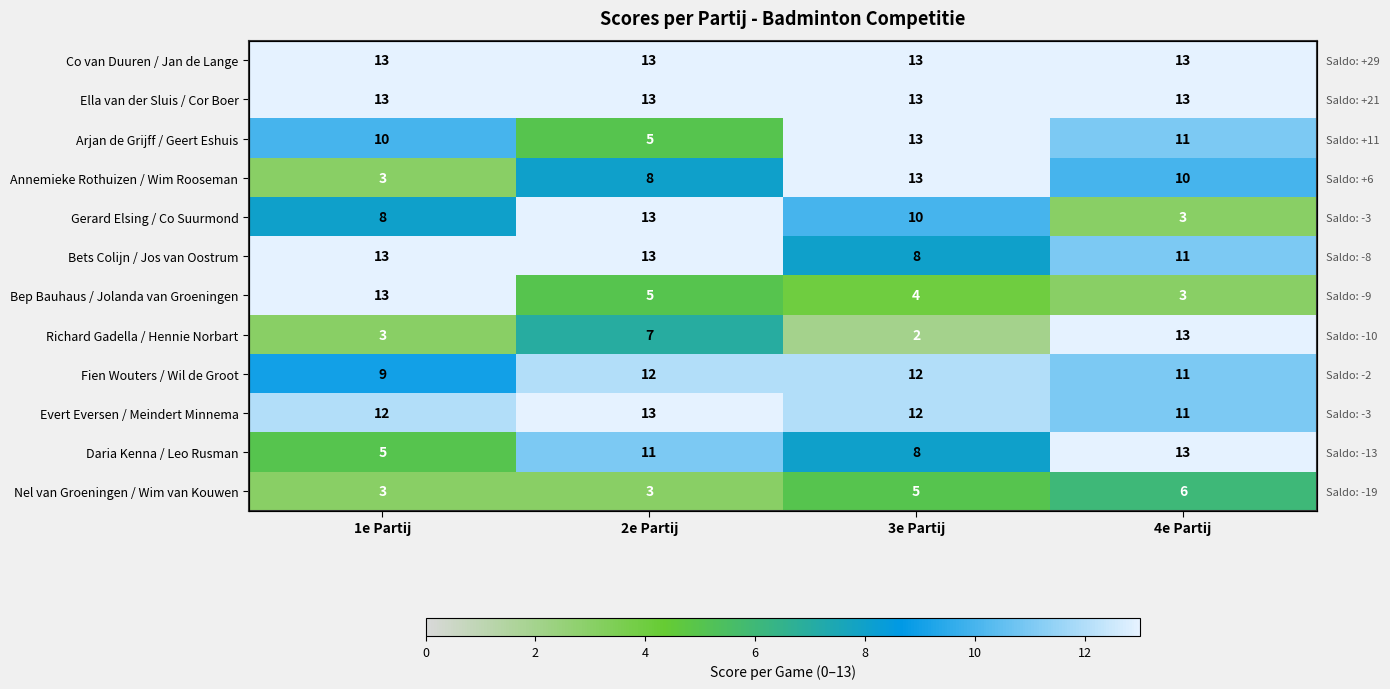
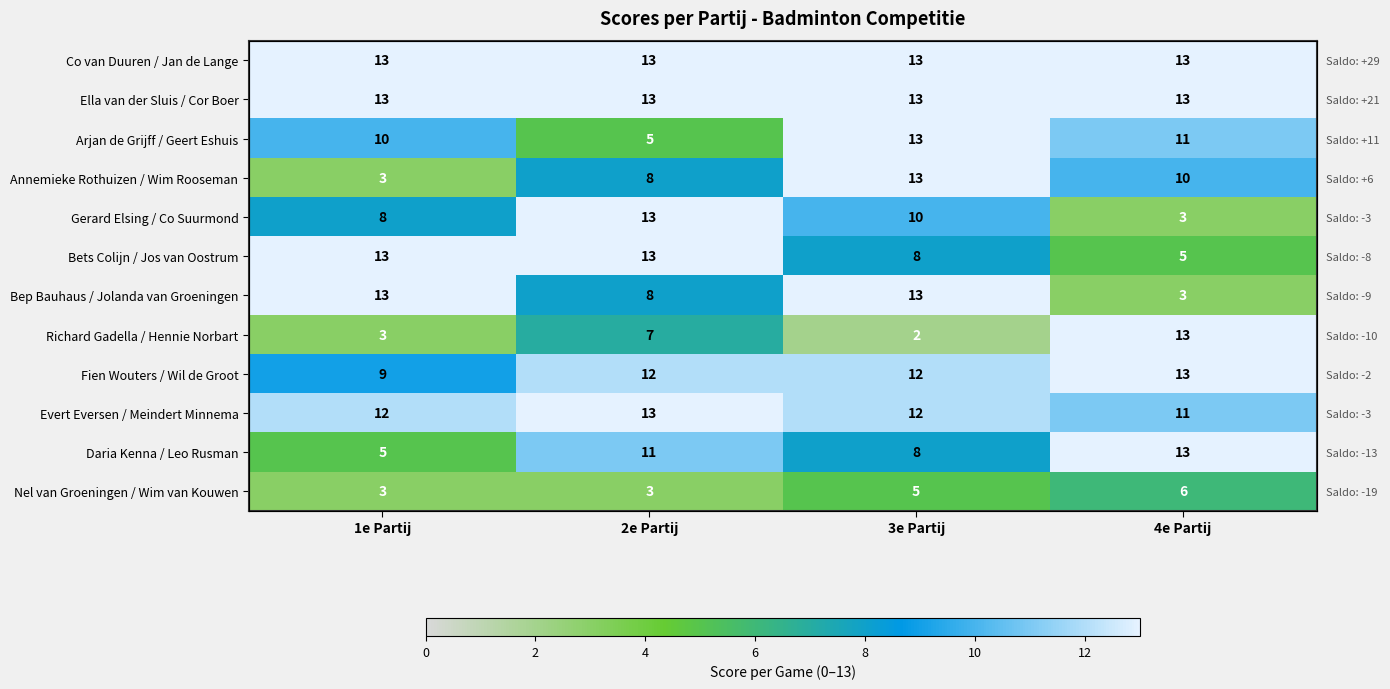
  {
    "Co van Duuren / Jan de Lange": {
      "1e Partij": 13,
      "2e Partij": 13,
      "3e Partij": 13,
      "4e Partij": 13
    },
    "Ella van der Sluis / Cor Boer": {
      "1e Partij": 13,
      "2e Partij": 13,
      "3e Partij": 13,
      "4e Partij": 13
    },
    "Arjan de Grijff / Geert Eshuis": {
      "1e Partij": 10,
      "2e Partij": 5,
      "3e Partij": 13,
      "4e Partij": 11
    },
    "Annemieke Rothuizen / Wim Rooseman": {
      "1e Partij": 3,
      "2e Partij": 8,
      "3e Partij": 13,
      "4e Partij": 10
    },
    "Gerard Elsing / Co Suurmond": {
      "1e Partij": 8,
      "2e Partij": 13,
      "3e Partij": 10,
      "4e Partij": 3
    },
    "Bets Colijn / Jos van Oostrum": {
      "1e Partij": 13,
      "2e Partij": 13,
      "3e Partij": 8,
-     "4e Partij": 11
+     "4e Partij": 5
    },
    "Bep Bauhaus / Jolanda van Groeningen": {
      "1e Partij": 13,
-     "2e Partij": 5,
-     "3e Partij": 4,
+     "2e Partij": 8,
+     "3e Partij": 13,
      "4e Partij": 3
    },
    "Richard Gadella / Hennie Norbart": {
      "1e Partij": 3,
      "2e Partij": 7,
      "3e Partij": 2,
      "4e Partij": 13
    },
    "Fien Wouters / Wil de Groot": {
      "1e Partij": 9,
      "2e Partij": 12,
      "3e Partij": 12,
-     "4e Partij": 11
+     "4e Partij": 13
    },
    "Evert Eversen / Meindert Minnema": {
      "1e Partij": 12,
      "2e Partij": 13,
      "3e Partij": 12,
      "4e Partij": 11
    },
    "Daria Kenna / Leo Rusman": {
      "1e Partij": 5,
      "2e Partij": 11,
      "3e Partij": 8,
      "4e Partij": 13
    },
    "Nel van Groeningen / Wim van Kouwen": {
      "1e Partij": 3,
      "2e Partij": 3,
      "3e Partij": 5,
      "4e Partij": 6
    }
  }
